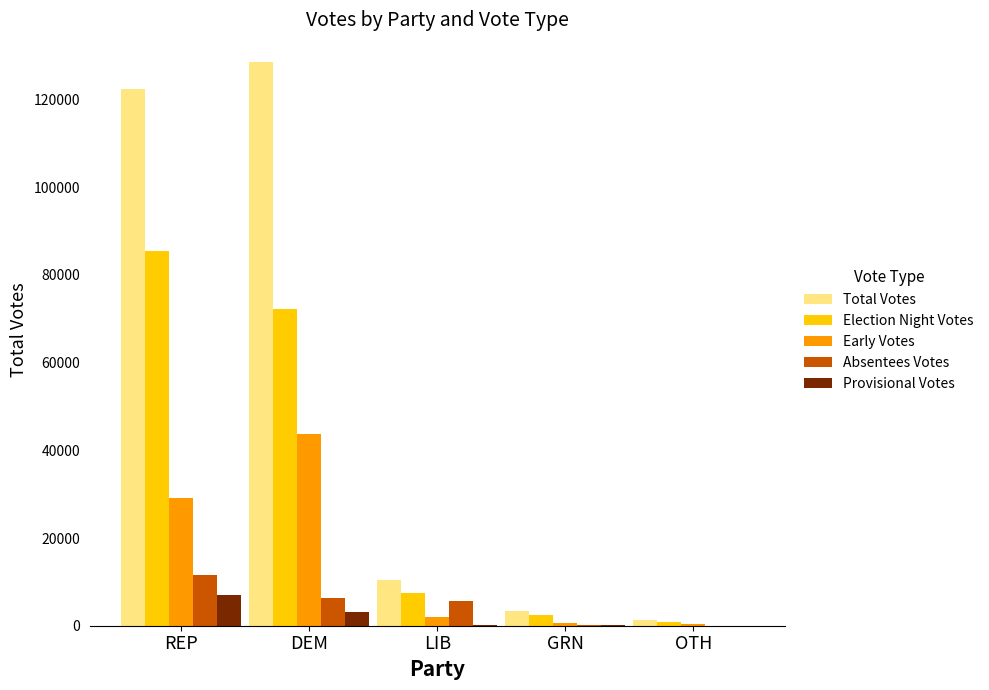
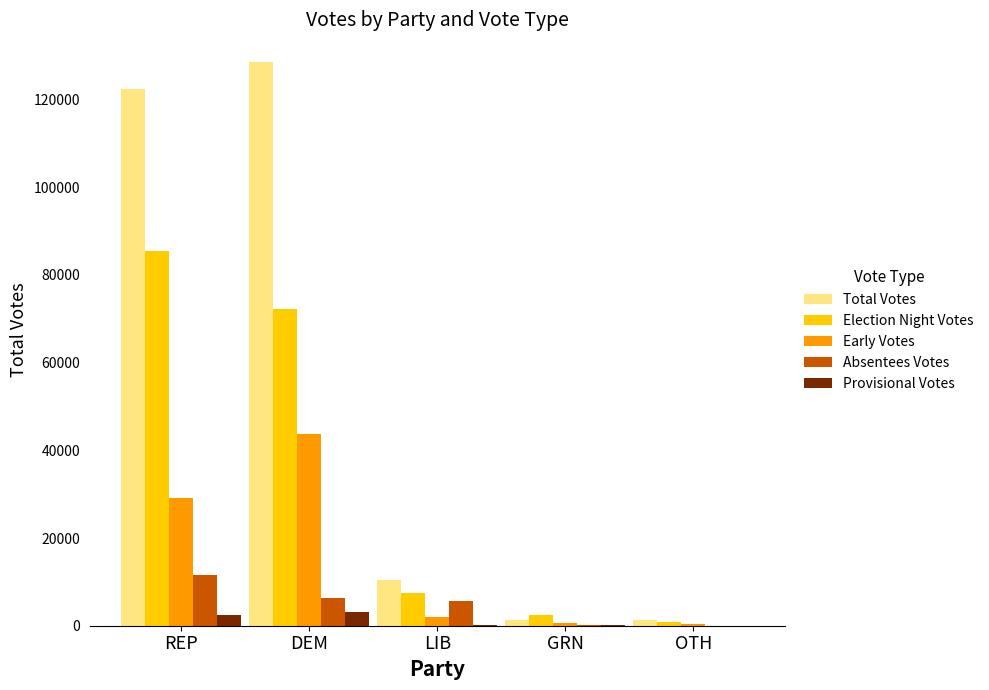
  {
    "Total Votes": {
      "REP": 122000,
      "DEM": 128000,
      "LIB": 10000,
-     "GRN": 3000,
+     "GRN": 1000,
      "OTH": 1000
    },
    "Absentees Votes": {
      "REP": 11000,
      "DEM": 6000,
      "LIB": 6000
    },
    "Provisional Votes": {
-     "REP": 7000,
+     "REP": 2000,
      "DEM": 3000
    }
  }
